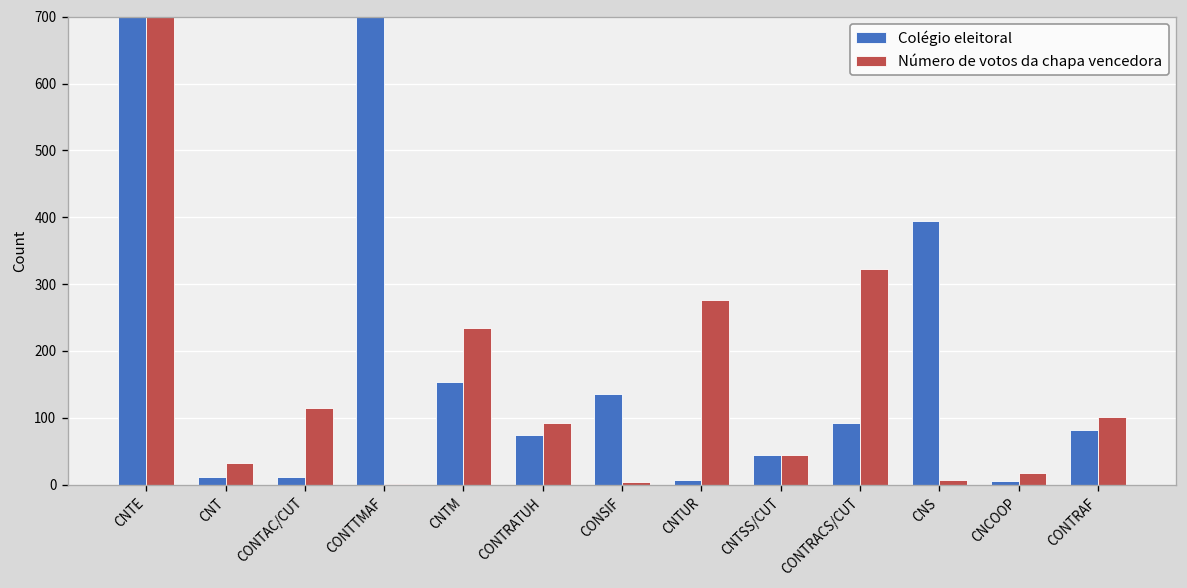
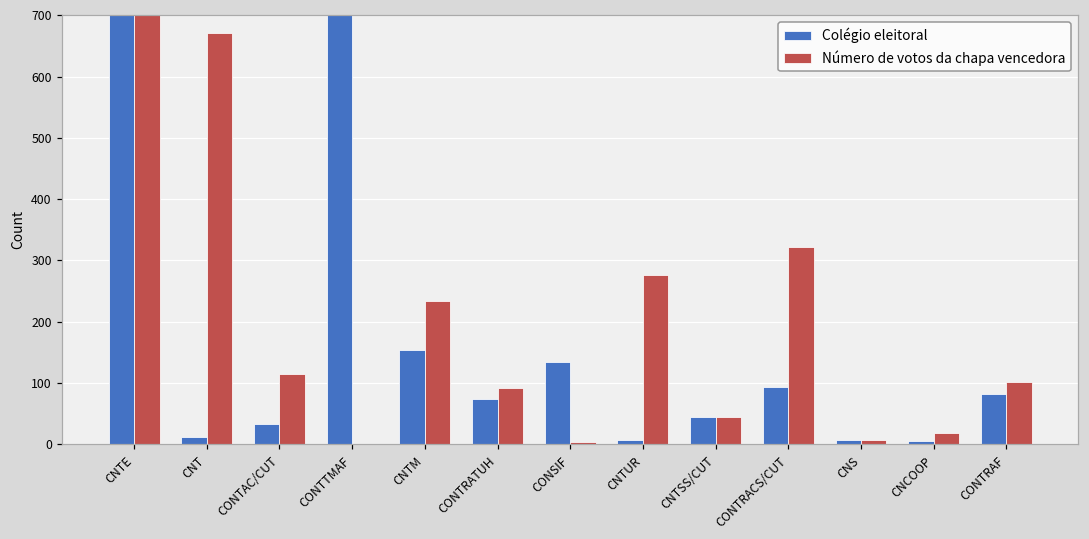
  {
    "Colégio eleitoral": {
      "CNT": 10,
-     "CONTAC/CUT": 10,
+     "CONTAC/CUT": 30,
      "CNTM": 150,
      "CONTRATUH": 70,
      "CONSIF": 140,
      "CNTUR": 10,
      "CNTSS/CUT": 40,
      "CONTRACS/CUT": 90,
-     "CNS": 390,
+     "CNS": 10,
      "CNCOOP": 10,
      "CONTRAF": 80
    },
    "Número de votos da chapa vencedora": {
-     "CNT": 30,
+     "CNT": 670,
      "CONTAC/CUT": 110,
      "CNTM": 230,
      "CONTRATUH": 90,
      "CNTUR": 280,
      "CNTSS/CUT": 40,
      "CONTRACS/CUT": 320,
      "CNS": 10,
      "CNCOOP": 20,
      "CONTRAF": 100
    }
  }
